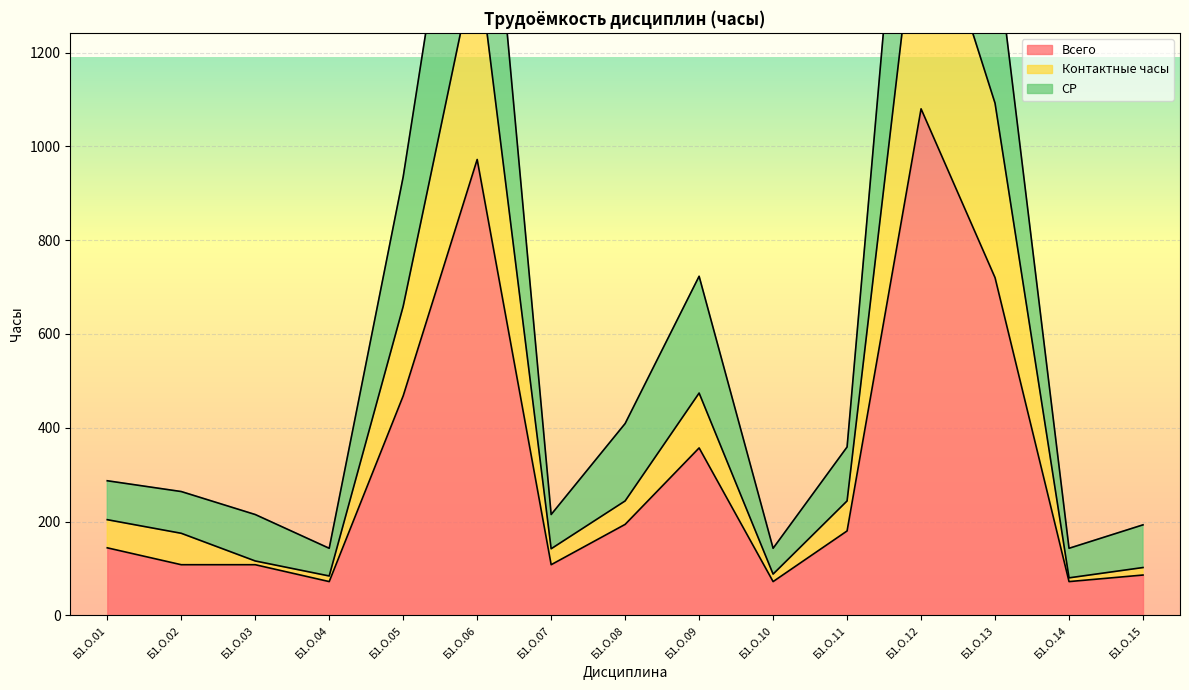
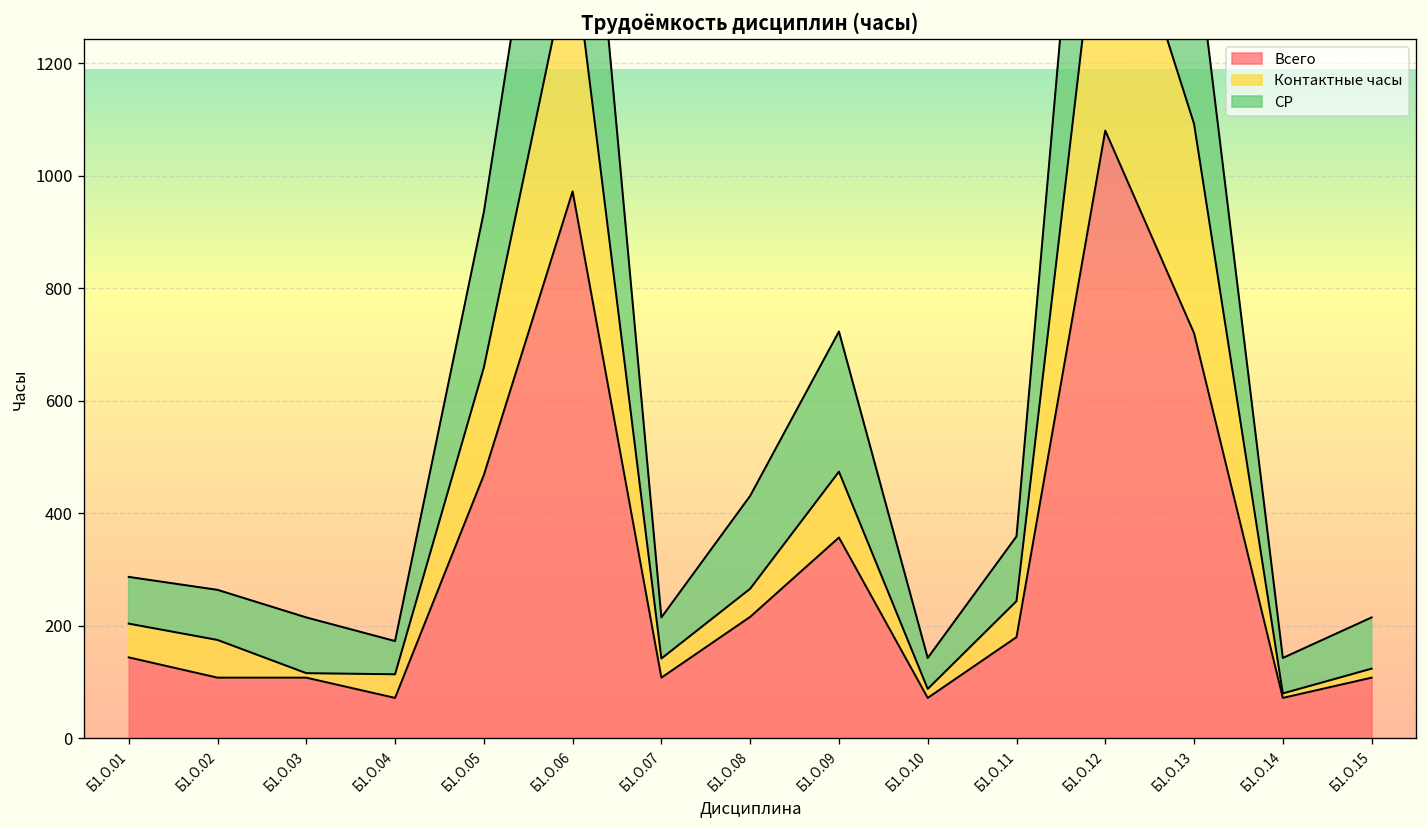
  {
    "Всего": {
      "Б1.О.01": 140,
      "Б1.О.02": 110,
      "Б1.О.03": 110,
      "Б1.О.04": 70,
      "Б1.О.05": 470,
      "Б1.О.06": 970,
      "Б1.О.07": 110,
-     "Б1.О.08": 190,
+     "Б1.О.08": 220,
      "Б1.О.09": 360,
      "Б1.О.10": 70,
      "Б1.О.11": 180,
      "Б1.О.12": 1080,
      "Б1.О.13": 720,
      "Б1.О.14": 70,
-     "Б1.О.15": 90
+     "Б1.О.15": 110
    },
    "Контактные часы": {
      "Б1.О.01": 60,
      "Б1.О.02": 70,
      "Б1.О.03": 10,
-     "Б1.О.04": 10,
+     "Б1.О.04": 40,
      "Б1.О.05": 190,
      "Б1.О.07": 30,
      "Б1.О.08": 50,
      "Б1.О.09": 120,
      "Б1.О.10": 20,
      "Б1.О.11": 60,
      "Б1.О.13": 370,
      "Б1.О.14": 10,
      "Б1.О.15": 20
    },
    "СР": {
      "Б1.О.01": 80,
      "Б1.О.02": 90,
      "Б1.О.03": 100,
      "Б1.О.04": 60,
      "Б1.О.05": 280,
      "Б1.О.07": 70,
      "Б1.О.08": 170,
      "Б1.О.09": 250,
      "Б1.О.10": 60,
      "Б1.О.11": 120,
      "Б1.О.14": 60,
      "Б1.О.15": 90
    }
  }
